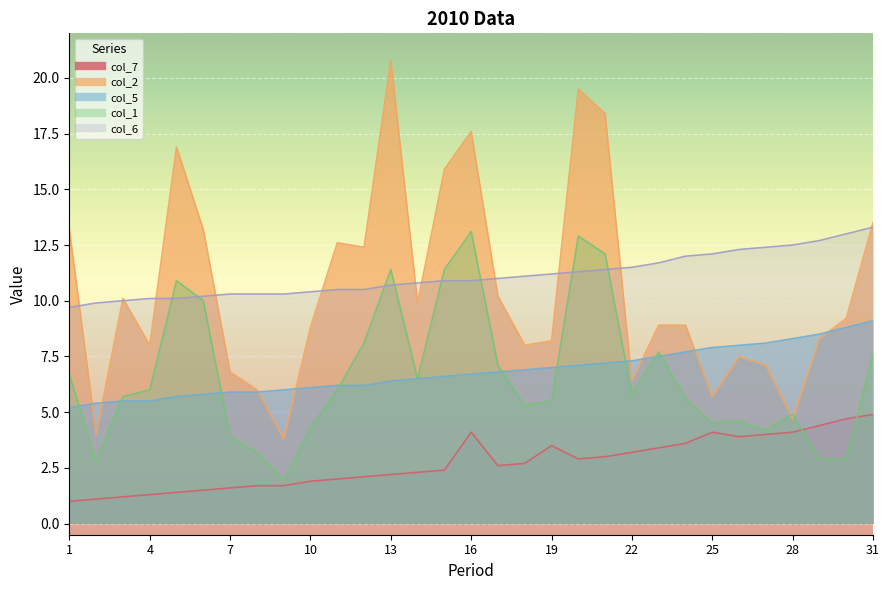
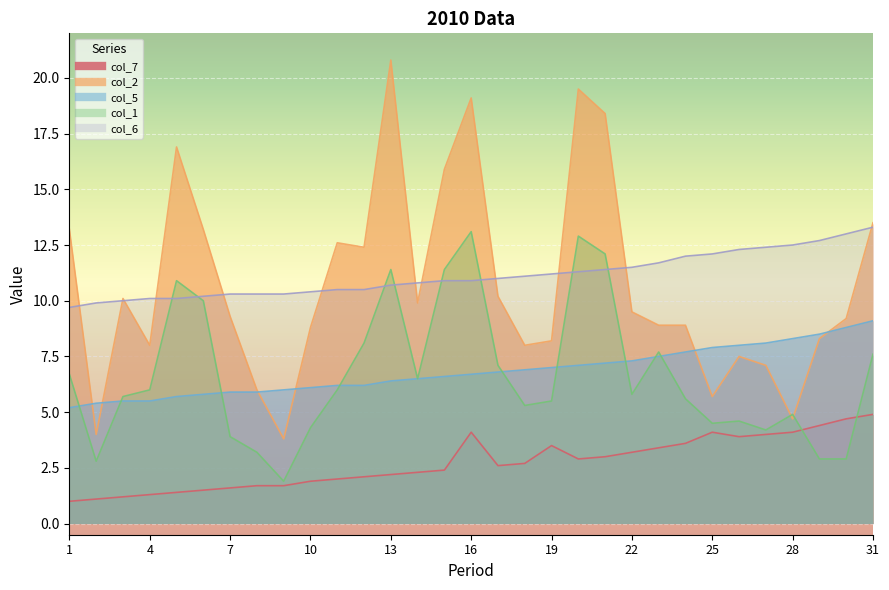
  {
    "col_7": {
      "1": 1.0,
      "4": 1.3,
      "7": 1.6,
      "10": 1.9,
      "13": 2.2,
      "16": 4.1,
      "19": 3.5,
      "22": 3.2,
      "25": 4.1,
      "28": 4.1,
      "31": 4.9
    },
    "col_2": {
      "1": 13.2,
      "4": 8.0,
-     "7": 6.8,
+     "7": 9.3,
      "10": 8.8,
      "13": 20.8,
-     "16": 17.6,
+     "16": 19.1,
      "19": 8.2,
-     "22": 6.4,
+     "22": 9.5,
      "25": 5.7,
      "28": 4.7,
      "31": 13.5
    },
    "col_1": {
      "1": 6.7,
      "4": 6.0,
      "7": 3.9,
      "10": 4.3,
      "13": 11.4,
      "16": 13.1,
      "19": 5.5,
      "22": 5.8,
      "25": 4.5,
      "28": 4.9,
      "31": 7.6
    }
  }
